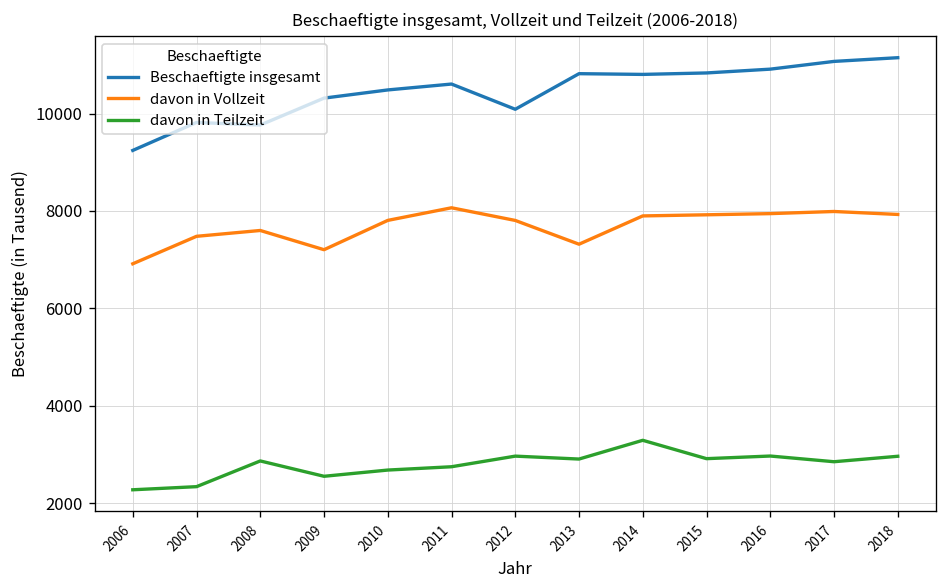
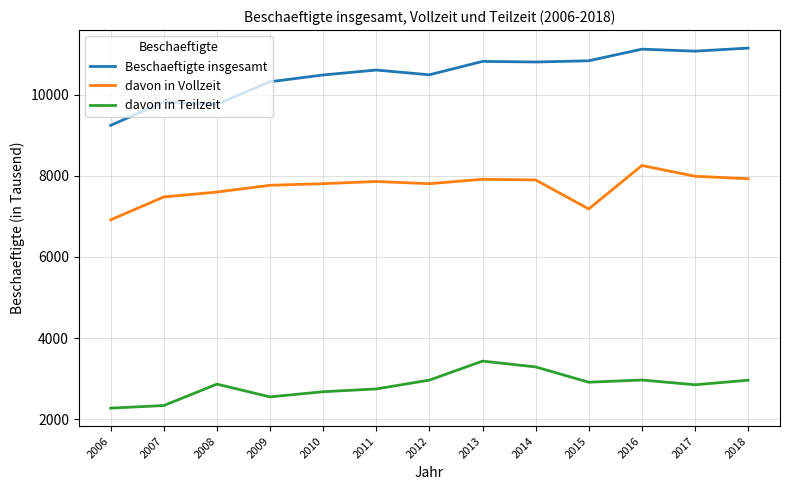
  {
    "Beschaeftigte insgesamt": {
      "2006": 9200,
      "2010": 10500,
      "2011": 10600,
-     "2012": 10100,
+     "2012": 10500,
      "2013": 10800,
      "2014": 10800,
      "2015": 10800,
-     "2016": 10900,
+     "2016": 11100,
      "2017": 11100,
      "2018": 11100
    },
    "davon in Vollzeit": {
      "2006": 6900,
      "2007": 7500,
      "2008": 7600,
-     "2009": 7200,
+     "2009": 7800,
      "2010": 7800,
-     "2011": 8100,
+     "2011": 7900,
      "2012": 7800,
-     "2013": 7300,
+     "2013": 7900,
      "2014": 7900,
-     "2015": 7900,
-     "2016": 7900,
+     "2015": 7200,
+     "2016": 8300,
      "2017": 8000,
      "2018": 7900
    },
    "davon in Teilzeit": {
      "2006": 2300,
      "2007": 2300,
      "2008": 2900,
      "2009": 2600,
      "2010": 2700,
      "2011": 2700,
      "2012": 3000,
-     "2013": 2900,
+     "2013": 3400,
      "2014": 3300,
      "2015": 2900,
      "2016": 3000,
      "2017": 2900,
      "2018": 3000
    }
  }
